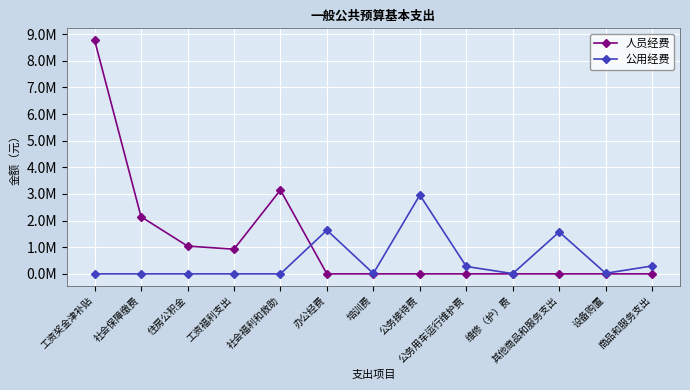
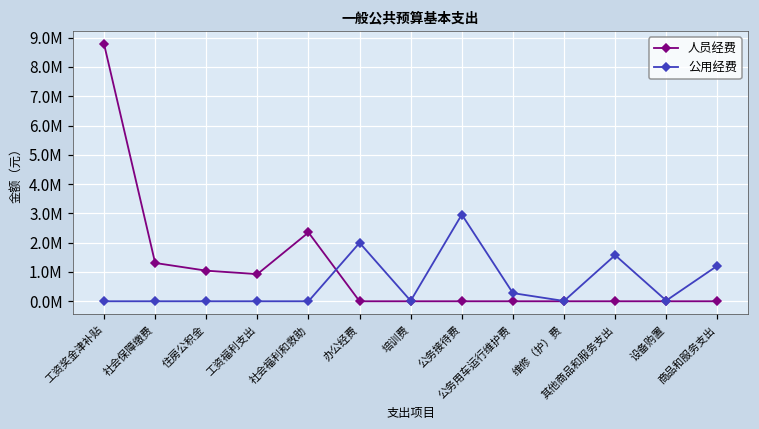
  {
    "人员经费": {
      "工资奖金津补贴": 8800000,
-     "社会保障缴费": 2100000,
+     "社会保障缴费": 1300000,
      "住房公积金": 1000000,
      "工资福利支出": 900000,
-     "社会福利和救助": 3100000,
+     "社会福利和救助": 2300000,
      "办公经费": 0,
      "公务接待费": 0,
      "公务用车运行维护费": 0,
      "其他商品和服务支出": 0,
      "商品和服务支出": 0
    },
    "公用经费": {
      "工资奖金津补贴": 0,
      "社会保障缴费": 0,
      "住房公积金": 0,
      "工资福利支出": 0,
      "社会福利和救助": 0,
-     "办公经费": 1600000,
+     "办公经费": 2000000,
      "公务接待费": 3000000,
      "公务用车运行维护费": 300000,
      "其他商品和服务支出": 1600000,
-     "商品和服务支出": 300000
+     "商品和服务支出": 1200000
    }
  }
